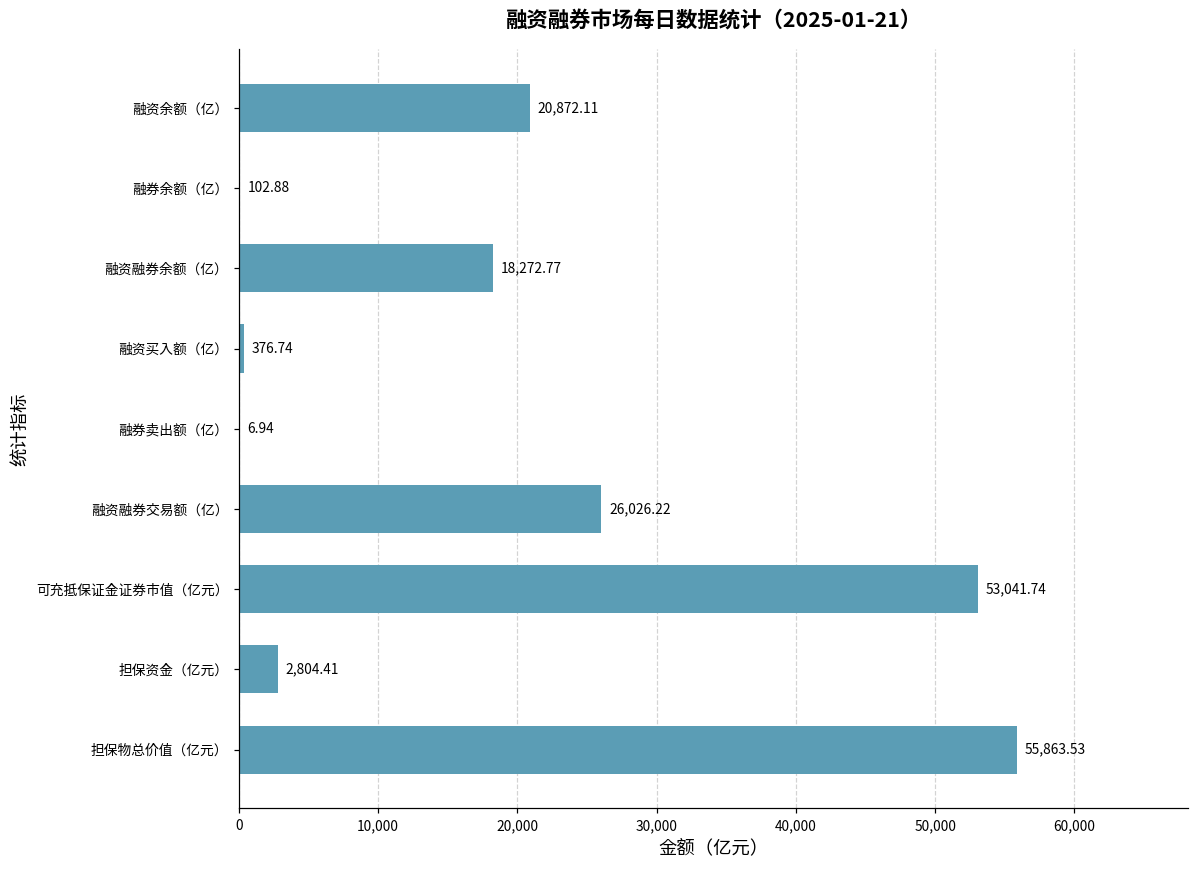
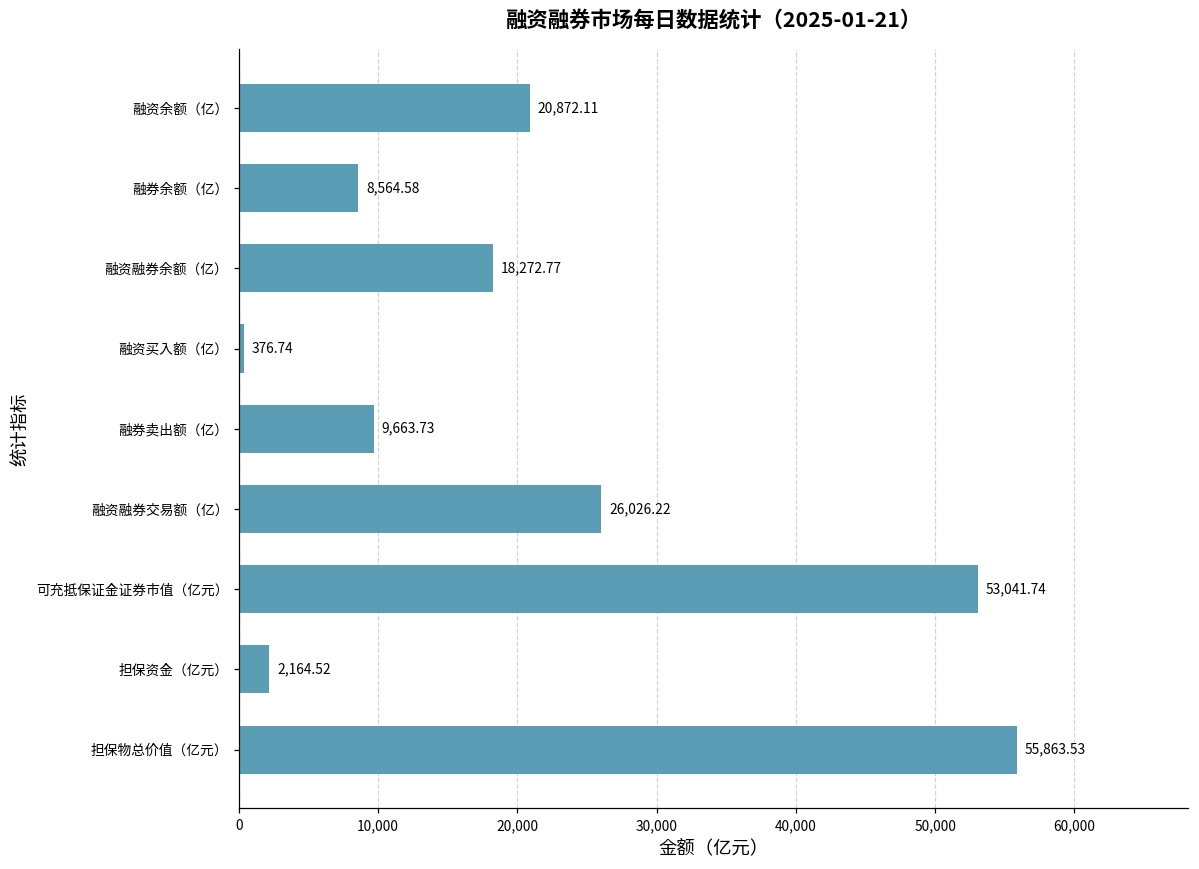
  {
    "融资余额（亿）": "20,872.11",
-   "融券余额（亿）": "102.88",
+   "融券余额（亿）": "8,564.58",
    "融资融券余额（亿）": "18,272.77",
    "融资买入额（亿）": "376.74",
-   "融券卖出额（亿）": "6.94",
+   "融券卖出额（亿）": "9,663.73",
    "融资融券交易额（亿）": "26,026.22",
    "可充抵保证金证券市值（亿元）": "53,041.74",
-   "担保资金（亿元）": "2,804.41",
+   "担保资金（亿元）": "2,164.52",
    "担保物总价值（亿元）": "55,863.53"
  }
